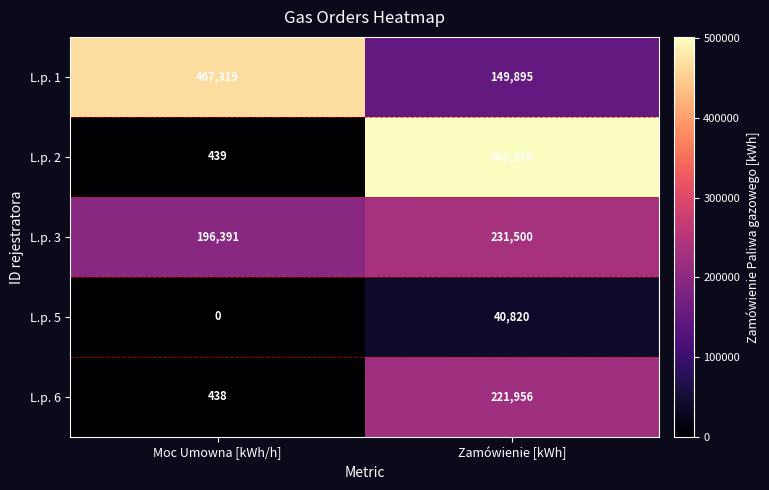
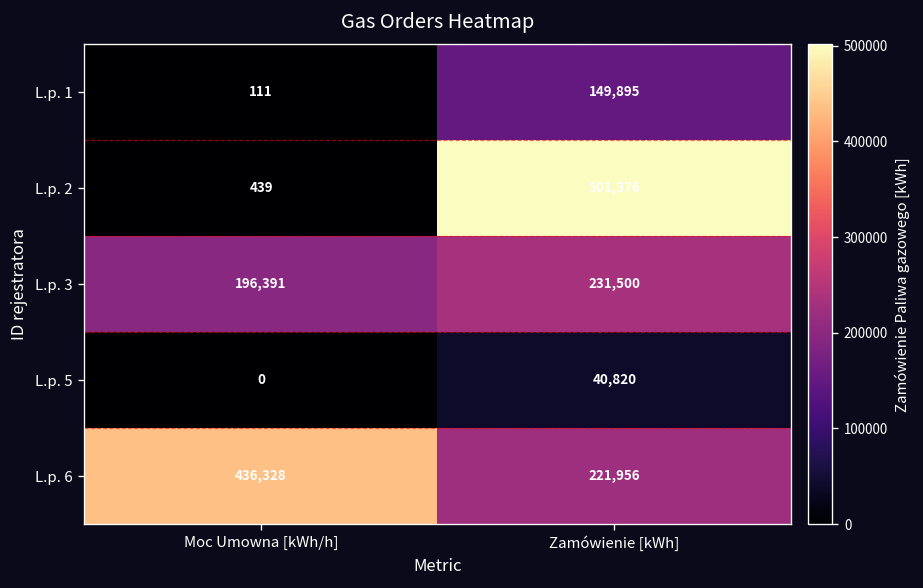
  {
    "L.p. 1": {
-     "Moc Umowna [kWh/h]": "467,319",
+     "Moc Umowna [kWh/h]": "111",
      "Zamówienie [kWh]": "149,895"
    },
    "L.p. 2": {
      "Moc Umowna [kWh/h]": "439",
      "Zamówienie [kWh]": "501,376"
    },
    "L.p. 3": {
      "Moc Umowna [kWh/h]": "196,391",
      "Zamówienie [kWh]": "231,500"
    },
    "L.p. 5": {
      "Moc Umowna [kWh/h]": "0",
      "Zamówienie [kWh]": "40,820"
    },
    "L.p. 6": {
-     "Moc Umowna [kWh/h]": "438",
+     "Moc Umowna [kWh/h]": "436,328",
      "Zamówienie [kWh]": "221,956"
    }
  }
